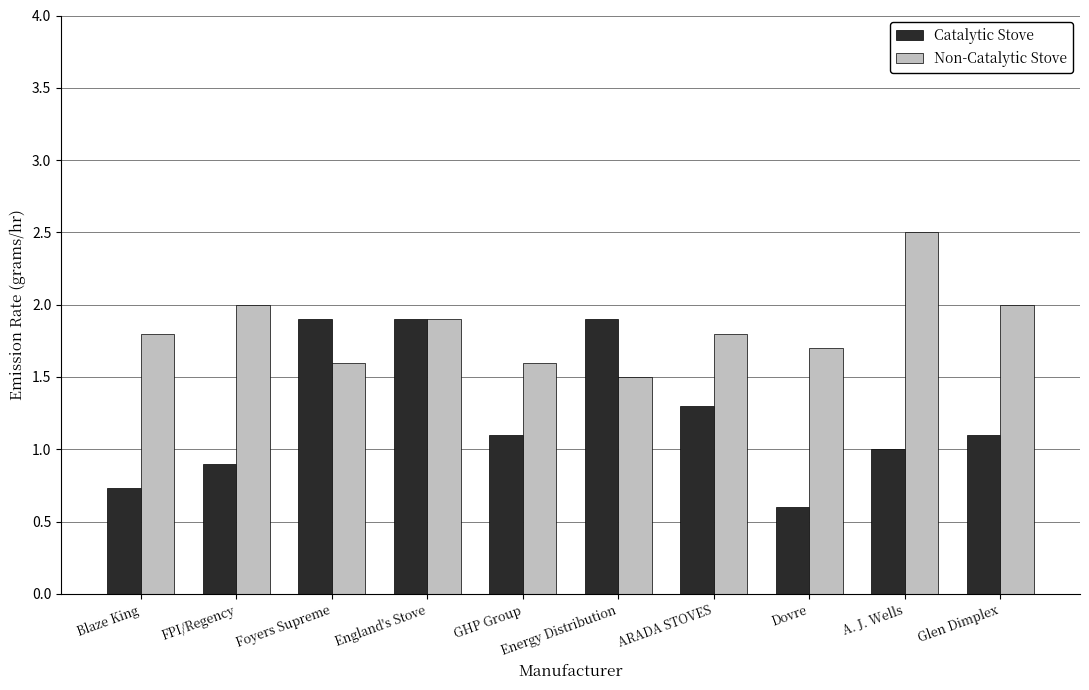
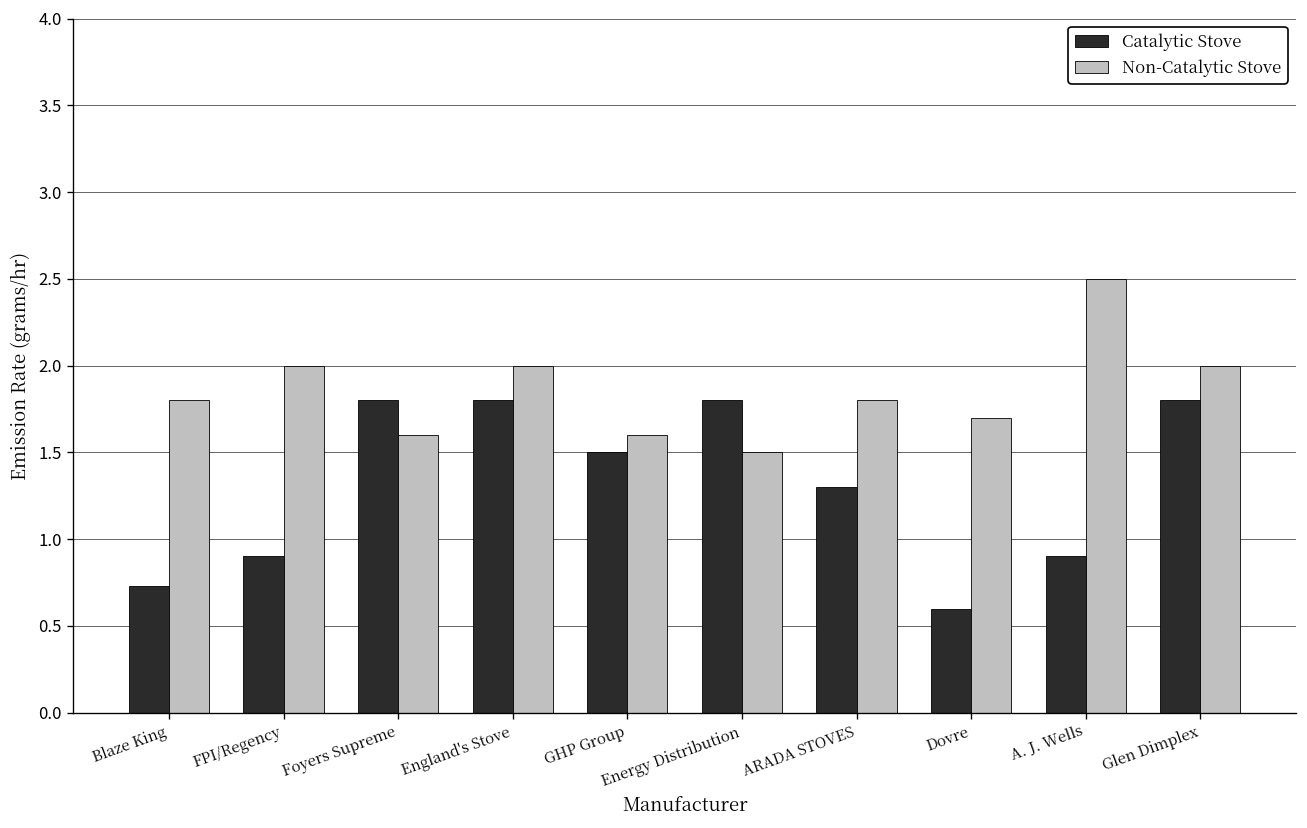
  {
    "Catalytic Stove": {
      "Blaze King": 0.73,
      "FPI/Regency": 0.9,
-     "Foyers Supreme": 1.9,
-     "England's Stove": 1.9,
-     "GHP Group": 1.1,
-     "Energy Distribution": 1.9,
+     "Foyers Supreme": 1.8,
+     "England's Stove": 1.8,
+     "GHP Group": 1.5,
+     "Energy Distribution": 1.8,
      "ARADA STOVES": 1.3,
      "Dovre": 0.6,
-     "A. J. Wells": 1.0,
-     "Glen Dimplex": 1.1
+     "A. J. Wells": 0.9,
+     "Glen Dimplex": 1.8
    },
    "Non-Catalytic Stove": {
      "Blaze King": 1.8,
      "FPI/Regency": 2.0,
      "Foyers Supreme": 1.6,
-     "England's Stove": 1.9,
+     "England's Stove": 2.0,
      "GHP Group": 1.6,
      "Energy Distribution": 1.5,
      "ARADA STOVES": 1.8,
      "Dovre": 1.7,
      "A. J. Wells": 2.5,
      "Glen Dimplex": 2.0
    }
  }
